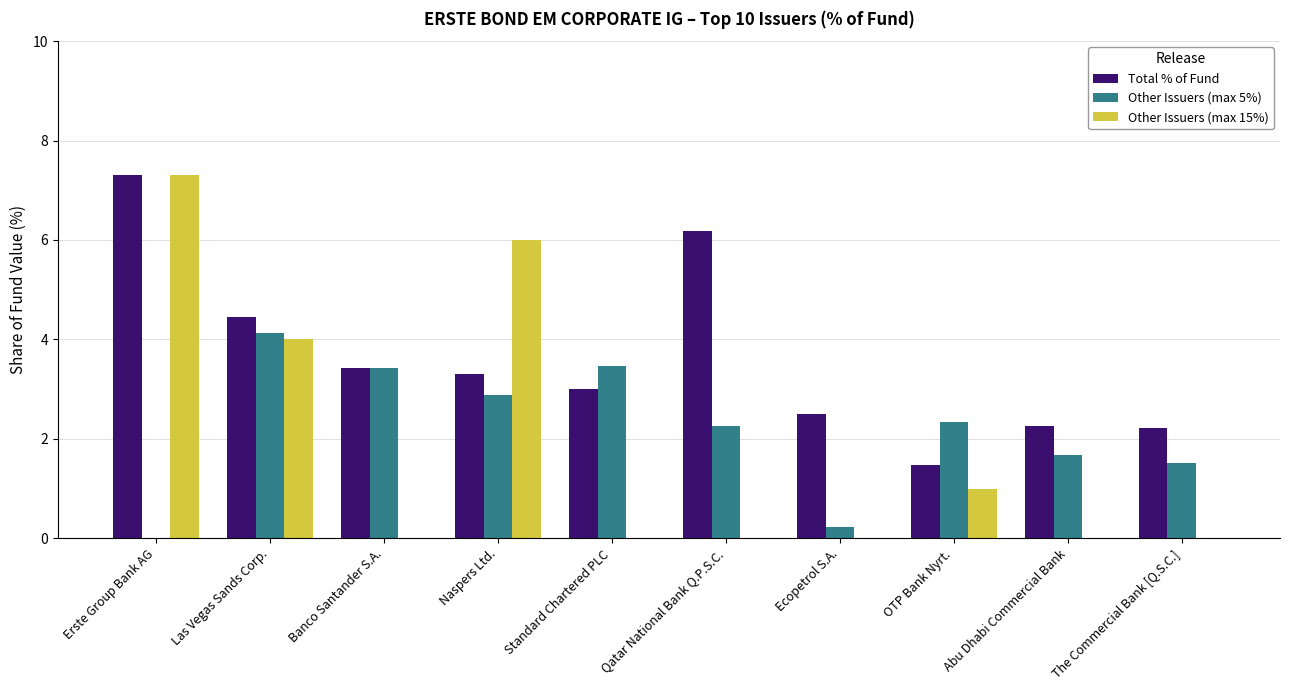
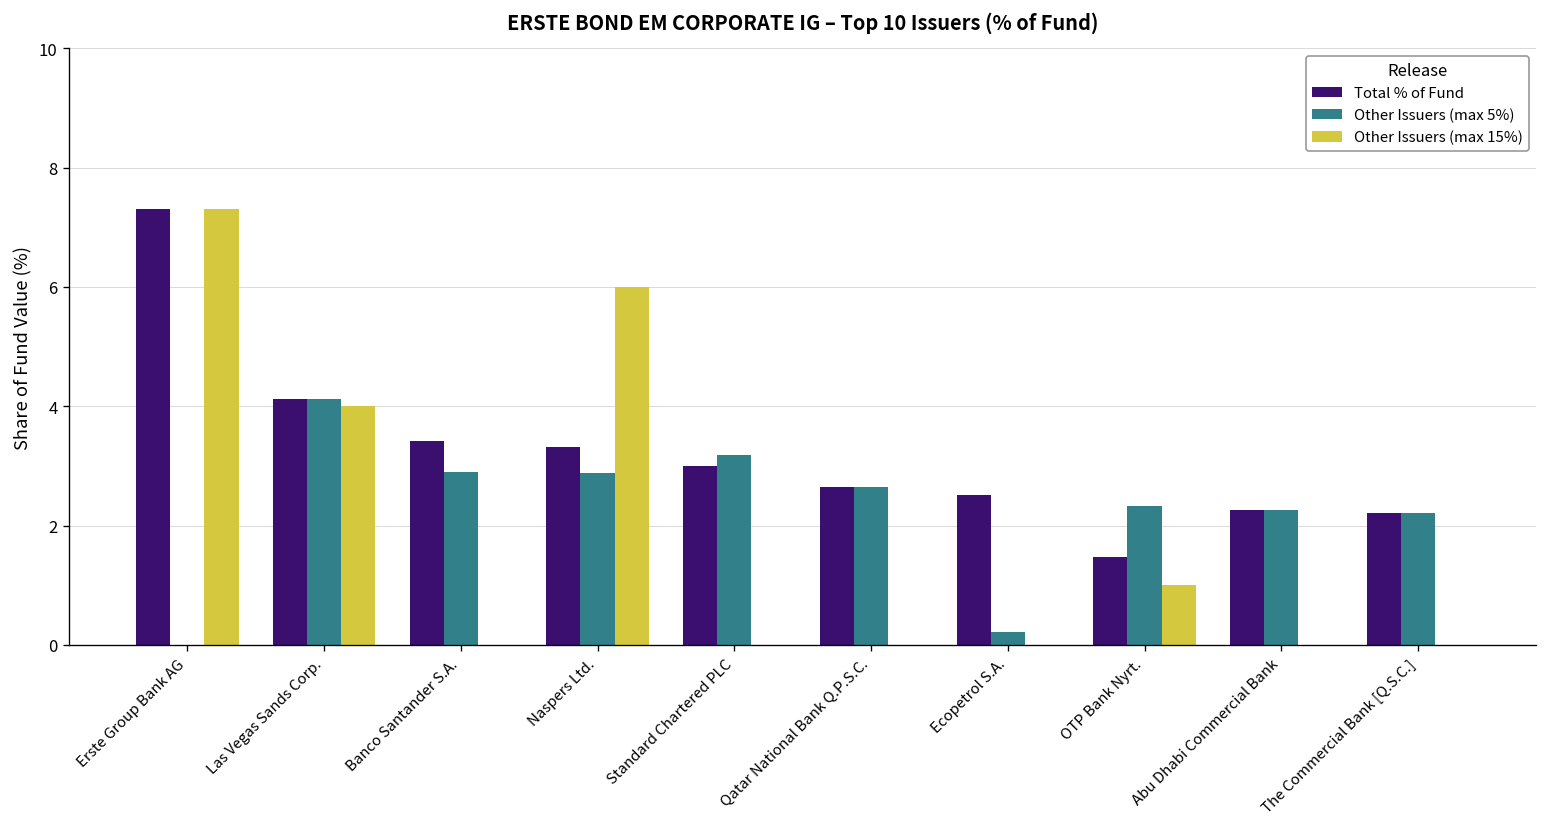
  {
    "Total % of Fund": {
      "Erste Group Bank AG": 7.3,
-     "Las Vegas Sands Corp.": 4.4,
+     "Las Vegas Sands Corp.": 4.1,
      "Banco Santander S.A.": 3.4,
      "Naspers Ltd.": 3.3,
      "Standard Chartered PLC": 3.0,
-     "Qatar National Bank Q.P.S.C.": 6.2,
+     "Qatar National Bank Q.P.S.C.": 2.6,
      "Ecopetrol S.A.": 2.5,
      "OTP Bank Nyrt.": 1.5,
      "Abu Dhabi Commercial Bank": 2.3,
      "The Commercial Bank [Q.S.C.]": 2.2
    },
    "Other Issuers (max 5%)": {
      "Erste Group Bank AG": 0.0,
      "Las Vegas Sands Corp.": 4.1,
-     "Banco Santander S.A.": 3.4,
+     "Banco Santander S.A.": 2.9,
      "Naspers Ltd.": 2.9,
-     "Standard Chartered PLC": 3.5,
-     "Qatar National Bank Q.P.S.C.": 2.3,
+     "Standard Chartered PLC": 3.2,
+     "Qatar National Bank Q.P.S.C.": 2.6,
      "Ecopetrol S.A.": 0.2,
      "OTP Bank Nyrt.": 2.3,
-     "Abu Dhabi Commercial Bank": 1.7,
-     "The Commercial Bank [Q.S.C.]": 1.5
+     "Abu Dhabi Commercial Bank": 2.3,
+     "The Commercial Bank [Q.S.C.]": 2.2
    },
    "Other Issuers (max 15%)": {
      "Erste Group Bank AG": 7.3,
      "Las Vegas Sands Corp.": 4.0,
      "Banco Santander S.A.": 0.0,
      "Naspers Ltd.": 6.0,
      "Standard Chartered PLC": 0.0,
      "Qatar National Bank Q.P.S.C.": 0.0,
      "Ecopetrol S.A.": 0.0,
      "OTP Bank Nyrt.": 1.0,
      "Abu Dhabi Commercial Bank": 0.0,
      "The Commercial Bank [Q.S.C.]": 0.0
    }
  }
